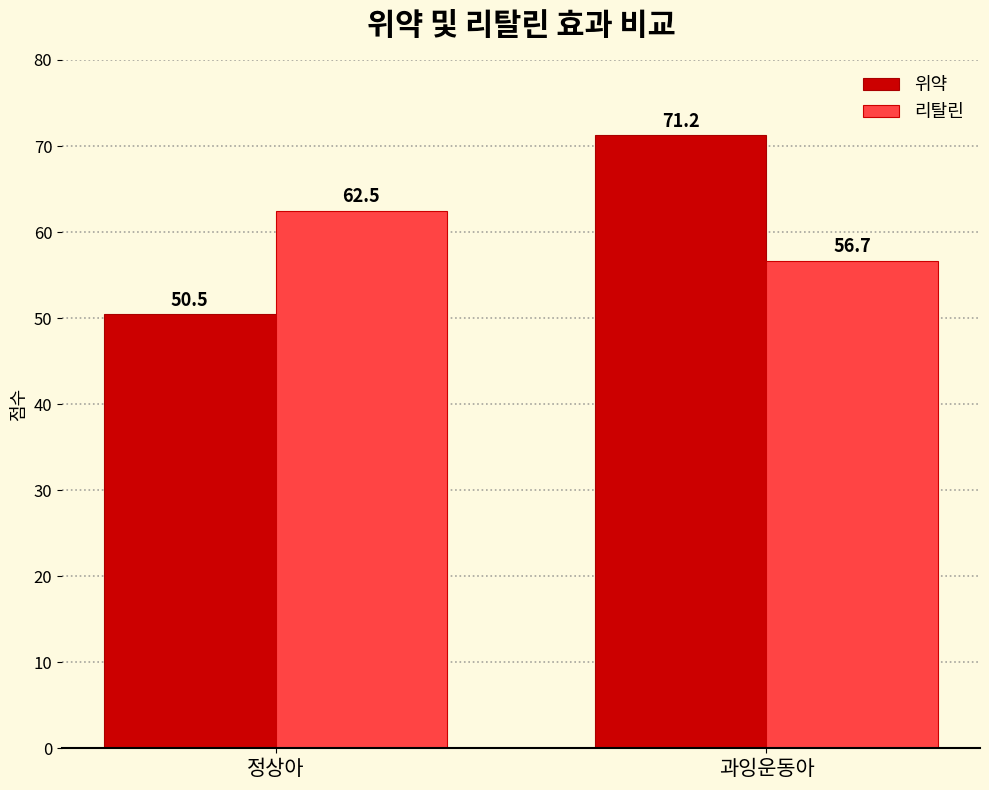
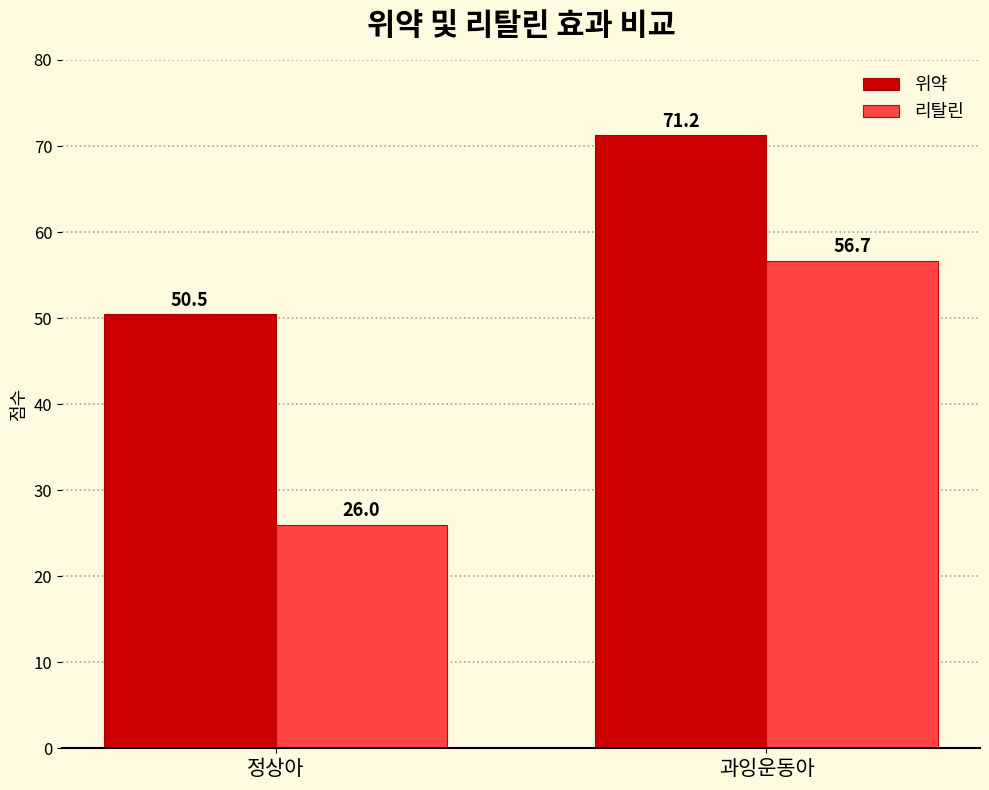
  {
    "위약": {
      "정상아": 50.5,
      "과잉운동아": 71.2
    },
    "리탈린": {
-     "정상아": 62.5,
+     "정상아": 26.0,
      "과잉운동아": 56.7
    }
  }
